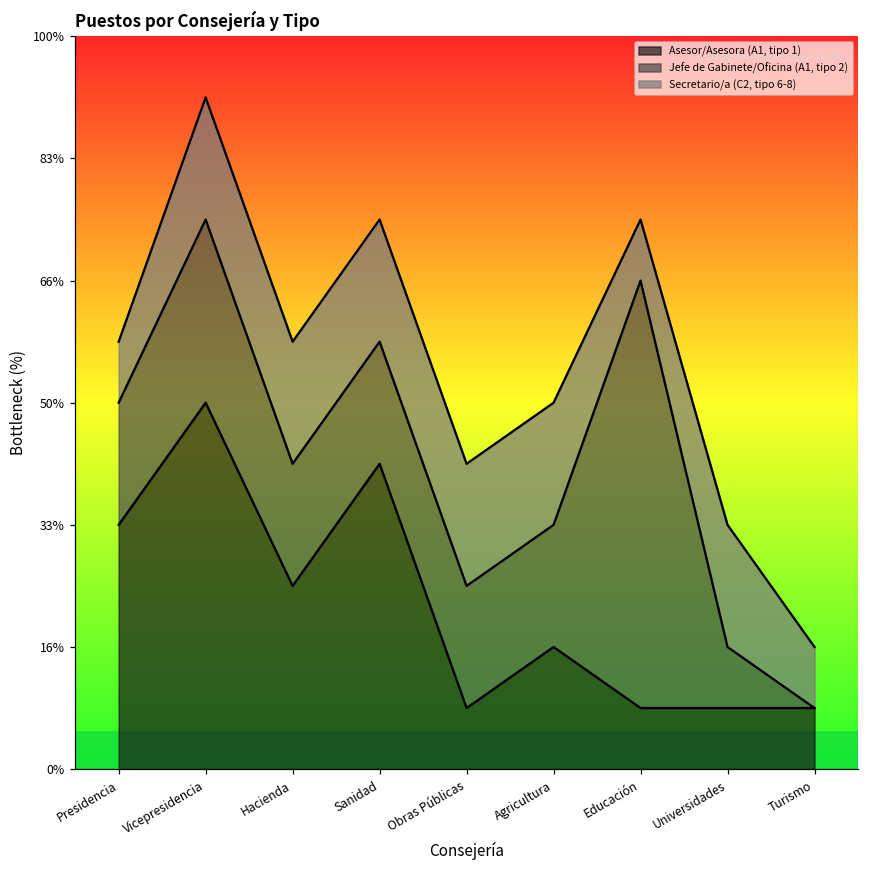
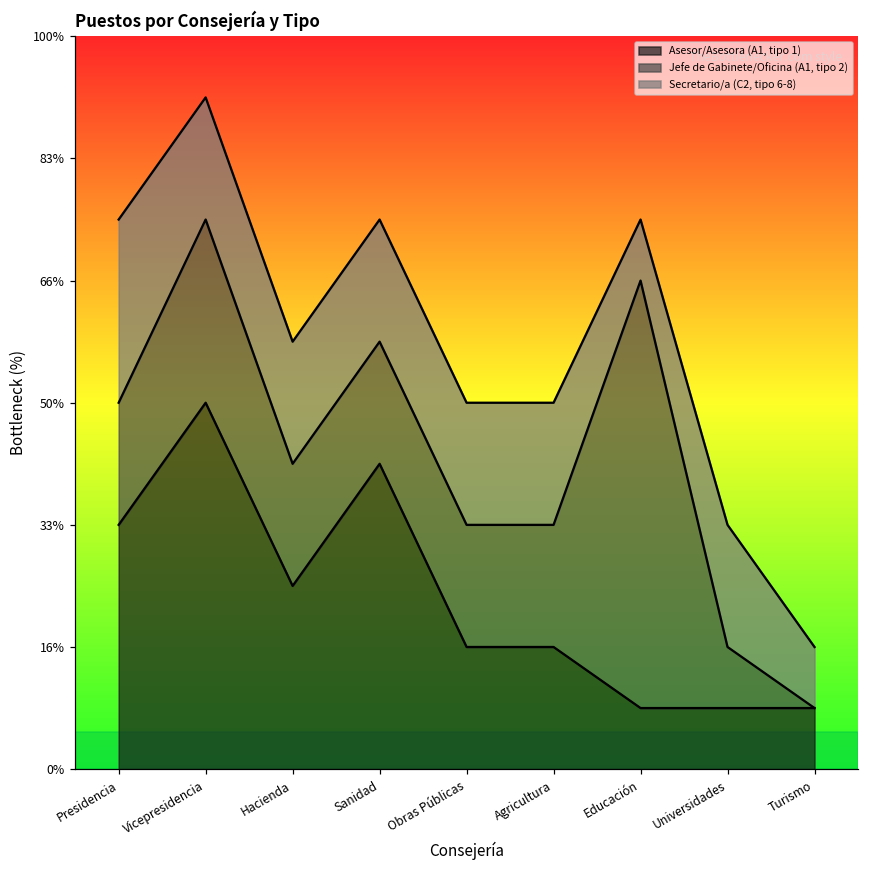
  {
    "Asesor/Asesora (A1, tipo 1)": {
      "Presidencia": "33%",
      "Vicepresidencia": "50%",
      "Hacienda": "25%",
      "Sanidad": "42%",
-     "Obras Públicas": "8%",
+     "Obras Públicas": "17%",
      "Agricultura": "17%",
      "Educación": "8%",
      "Universidades": "8%"
    },
    "Jefe de Gabinete/Oficina (A1, tipo 2)": {
      "Presidencia": "17%",
      "Vicepresidencia": "25%",
      "Hacienda": "17%",
      "Sanidad": "17%",
      "Obras Públicas": "17%",
      "Agricultura": "17%",
      "Educación": "58%",
      "Universidades": "8%"
    },
    "Secretario/a (C2, tipo 6-8)": {
-     "Presidencia": "8%",
+     "Presidencia": "25%",
      "Vicepresidencia": "17%",
      "Hacienda": "17%",
      "Sanidad": "17%",
      "Obras Públicas": "17%",
      "Agricultura": "17%",
      "Educación": "8%",
      "Universidades": "17%",
      "Turismo": "8%"
    }
  }
